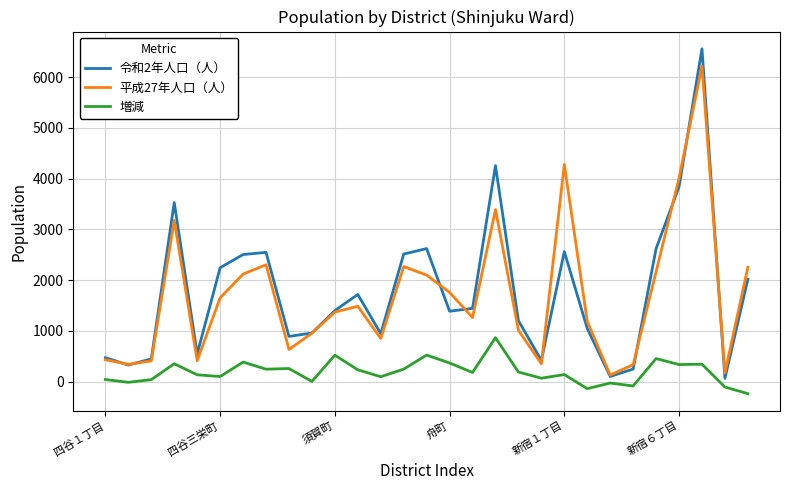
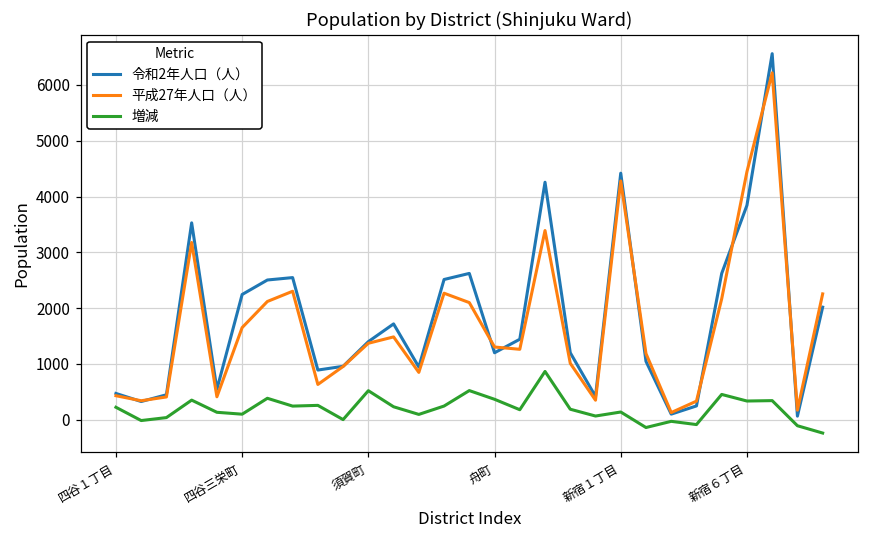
  {
    "令和2年人口（人）": {
      "四谷三栄町": 2200,
-     "舟町": 1400,
-     "新宿１丁目": 2600,
+     "舟町": 1200,
+     "新宿１丁目": 4400,
      "新宿６丁目": 3800
    },
    "平成27年人口（人）": {
      "四谷三栄町": 1700,
-     "舟町": 1800,
+     "舟町": 1300,
      "新宿１丁目": 4300,
-     "新宿６丁目": 4000
+     "新宿６丁目": 4400
    },
    "増減": {
-     "四谷１丁目": 0,
+     "四谷１丁目": 200,
      "四谷三栄町": 100,
      "須賀町": 500,
      "舟町": 400,
      "新宿１丁目": 100,
      "新宿６丁目": 300
    }
  }
